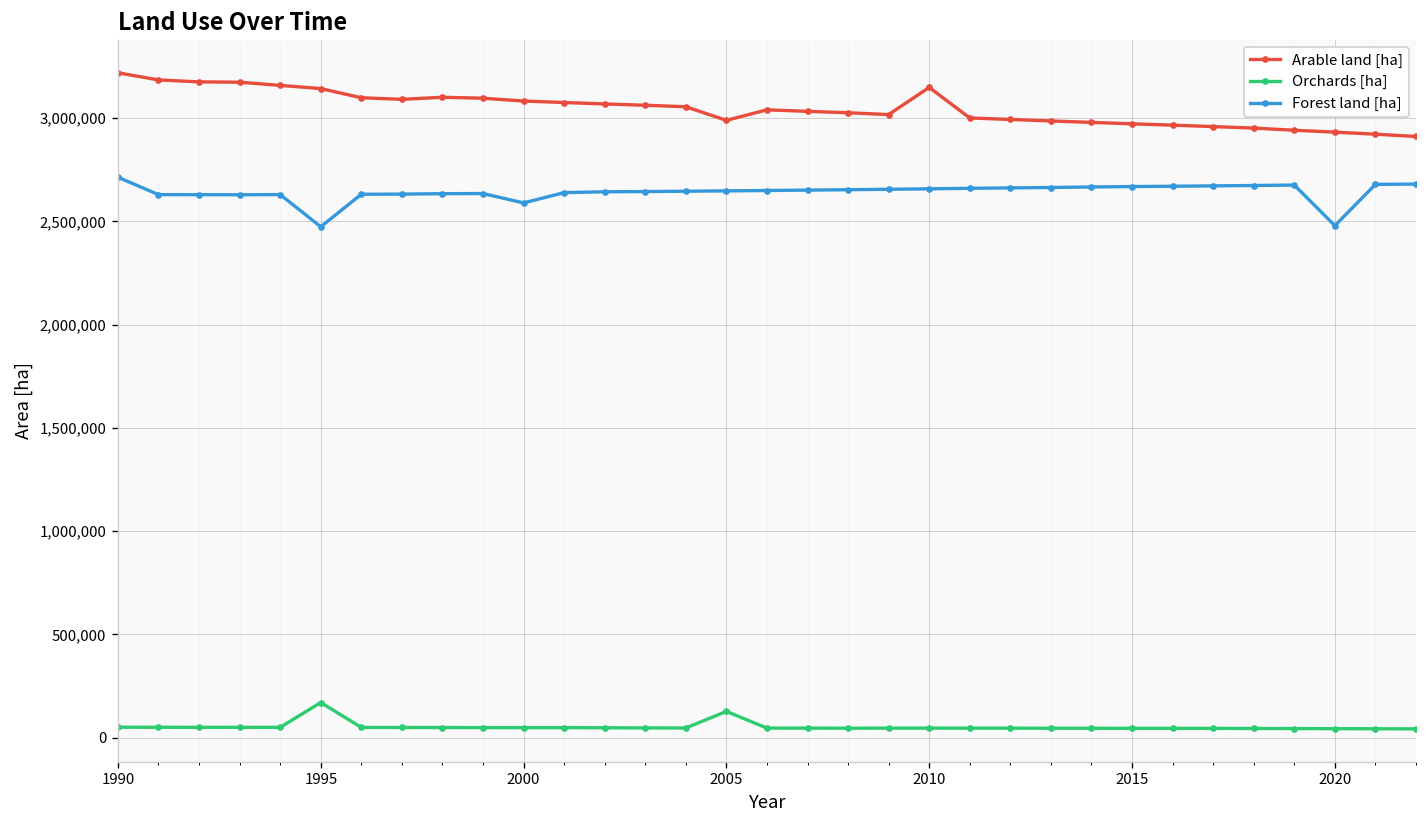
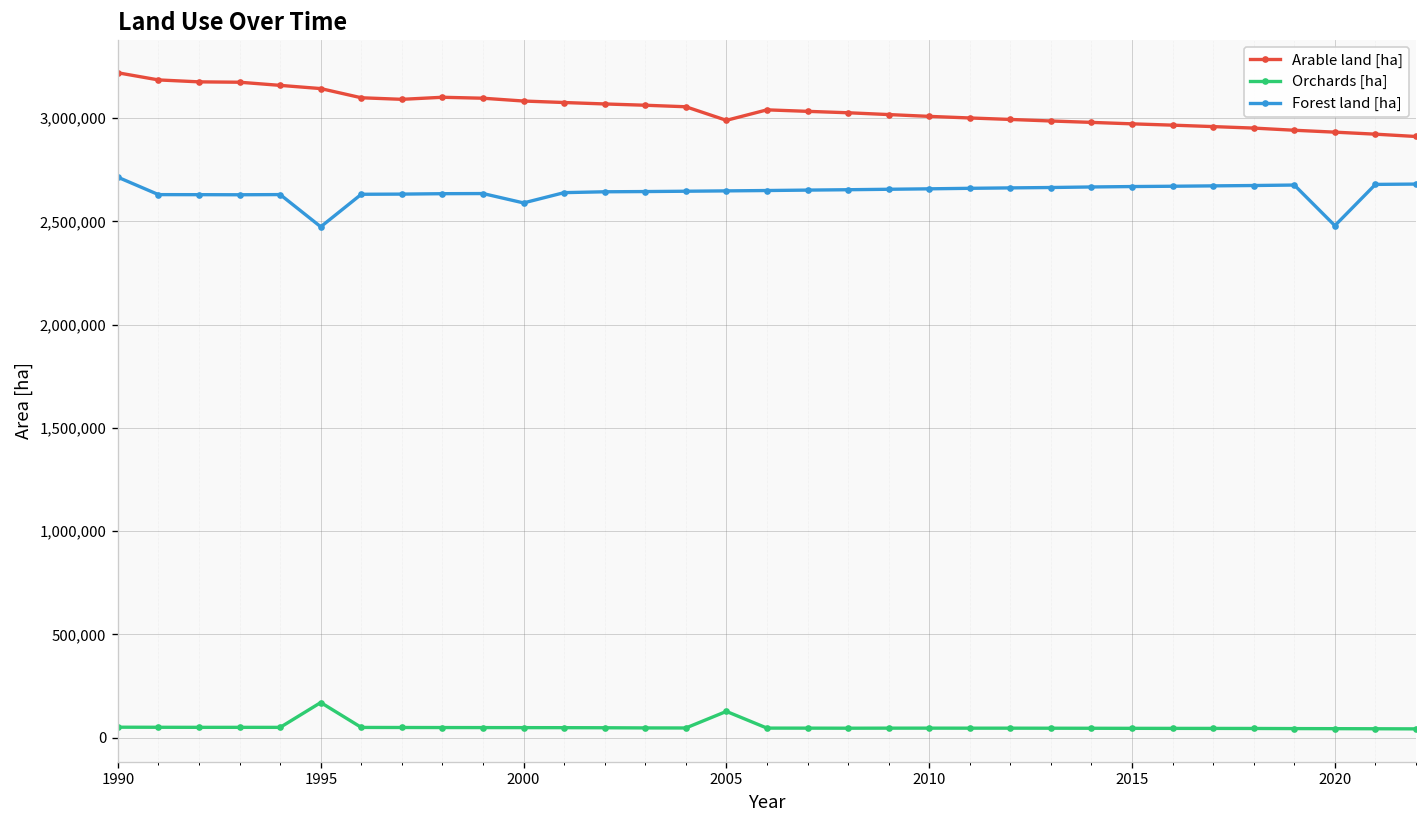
  {
    "Arable land [ha]": {
      "1990": "3,220,000",
      "1995": "3,140,000",
      "2000": "3,080,000",
      "2005": "2,990,000",
-     "2010": "3,150,000",
+     "2010": "3,010,000",
      "2015": "2,970,000",
      "2020": "2,930,000"
    },
    "Orchards [ha]": {
      "1990": "50,000",
      "1995": "170,000",
      "2000": "50,000",
      "2005": "130,000",
      "2010": "50,000",
      "2015": "50,000",
      "2020": "40,000"
    },
    "Forest land [ha]": {
      "1990": "2,710,000",
      "1995": "2,470,000",
      "2000": "2,590,000",
      "2005": "2,650,000",
      "2010": "2,660,000",
      "2015": "2,670,000",
      "2020": "2,480,000"
    }
  }
